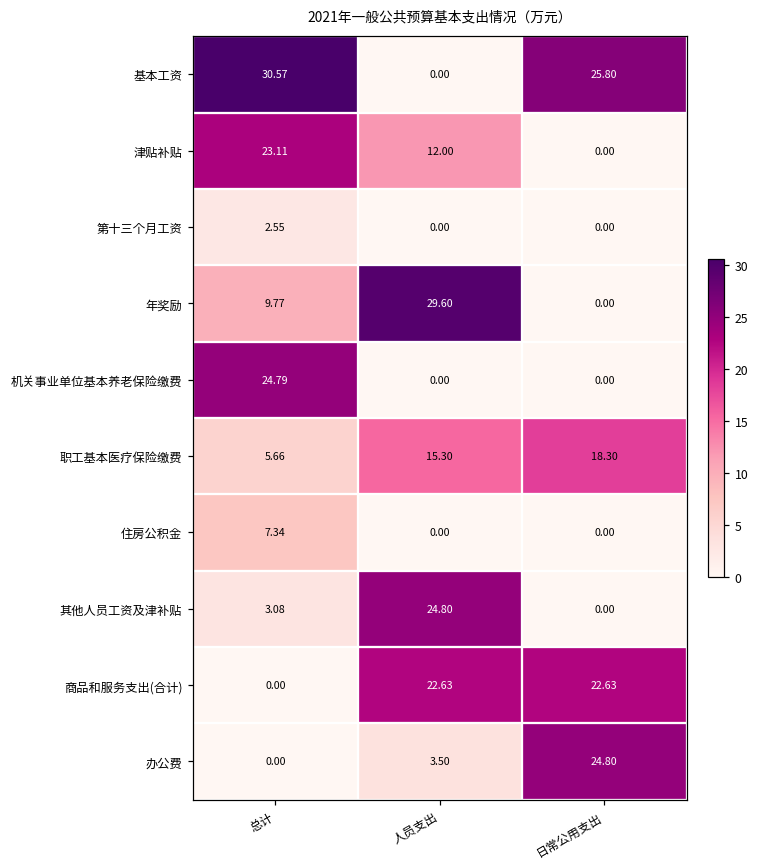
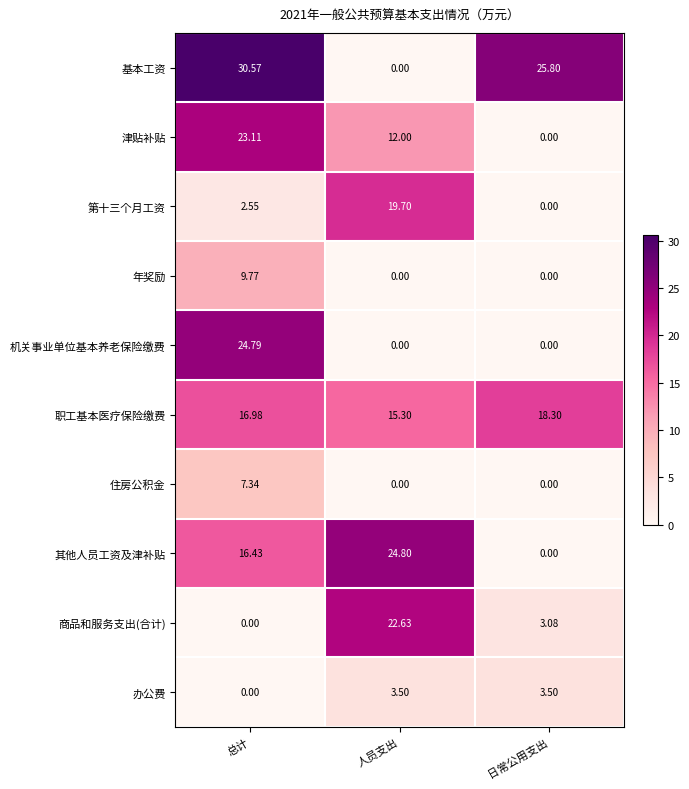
  {
    "基本工资": {
      "总计": 30.57,
      "人员支出": 0.00,
      "日常公用支出": 25.80
    },
    "津贴补贴": {
      "总计": 23.11,
      "人员支出": 12.00,
      "日常公用支出": 0.00
    },
    "第十三个月工资": {
      "总计": 2.55,
-     "人员支出": 0.00,
+     "人员支出": 19.70,
      "日常公用支出": 0.00
    },
    "年奖励": {
      "总计": 9.77,
-     "人员支出": 29.60,
+     "人员支出": 0.00,
      "日常公用支出": 0.00
    },
    "机关事业单位基本养老保险缴费": {
      "总计": 24.79,
      "人员支出": 0.00,
      "日常公用支出": 0.00
    },
    "职工基本医疗保险缴费": {
-     "总计": 5.66,
+     "总计": 16.98,
      "人员支出": 15.30,
      "日常公用支出": 18.30
    },
    "住房公积金": {
      "总计": 7.34,
      "人员支出": 0.00,
      "日常公用支出": 0.00
    },
    "其他人员工资及津补贴": {
-     "总计": 3.08,
+     "总计": 16.43,
      "人员支出": 24.80,
      "日常公用支出": 0.00
    },
    "商品和服务支出(合计)": {
      "总计": 0.00,
      "人员支出": 22.63,
-     "日常公用支出": 22.63
+     "日常公用支出": 3.08
    },
    "办公费": {
      "总计": 0.00,
      "人员支出": 3.50,
-     "日常公用支出": 24.80
+     "日常公用支出": 3.50
    }
  }
